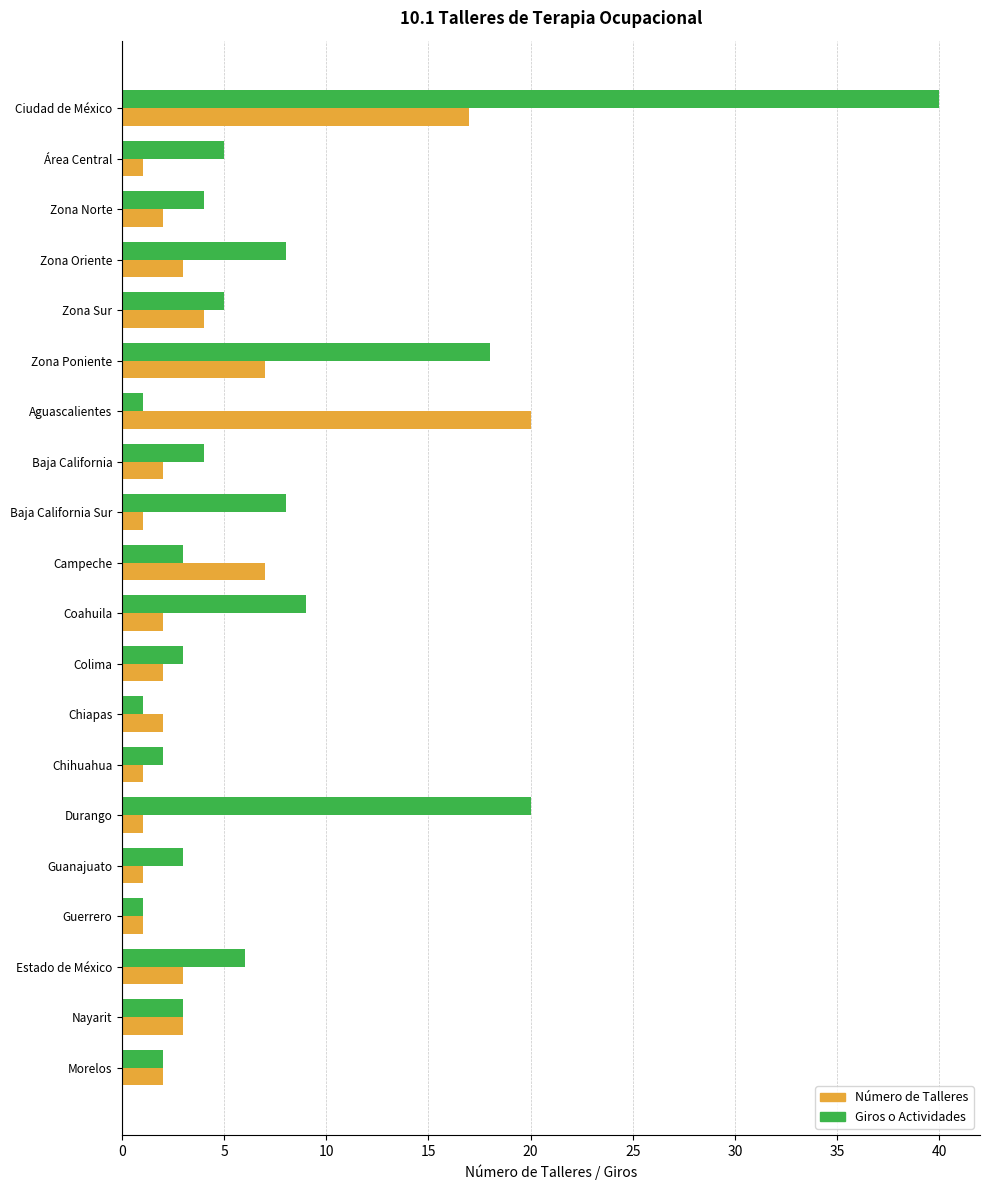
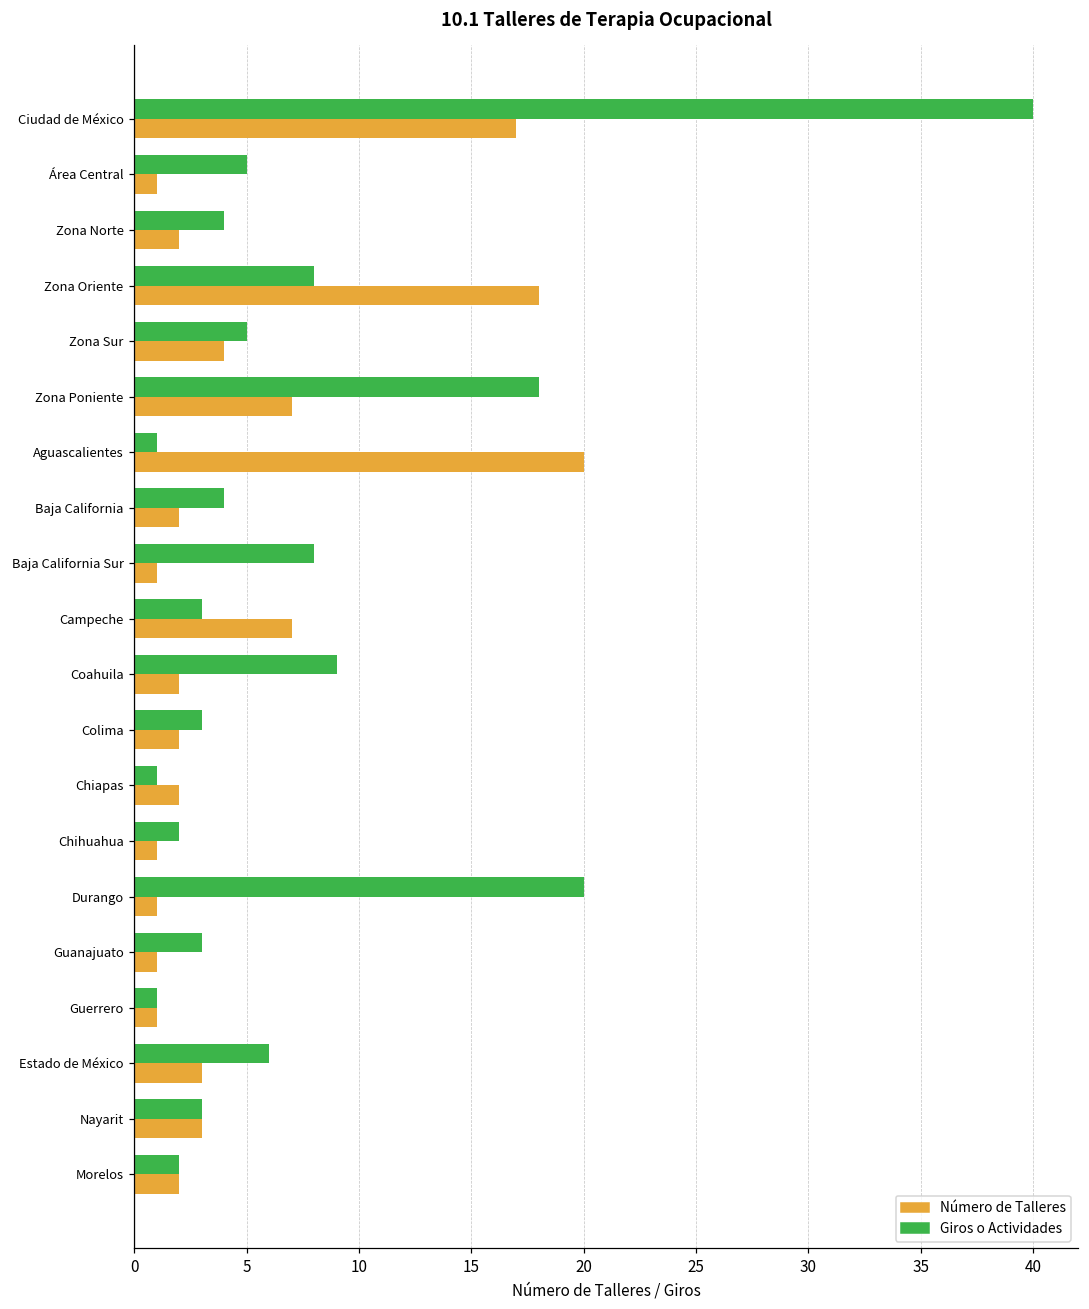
  {
    "Número de Talleres": {
      "Ciudad de México": 17,
      "Área Central": 1,
      "Zona Norte": 2,
-     "Zona Oriente": 3,
+     "Zona Oriente": 18,
      "Zona Sur": 4,
      "Zona Poniente": 7,
      "Aguascalientes": 20,
      "Baja California": 2,
      "Baja California Sur": 1,
      "Campeche": 7,
      "Coahuila": 2,
      "Colima": 2,
      "Chiapas": 2,
      "Chihuahua": 1,
      "Durango": 1,
      "Guanajuato": 1,
      "Guerrero": 1,
      "Estado de México": 3,
      "Nayarit": 3,
      "Morelos": 2
    },
    "Giros o Actividades": {
      "Ciudad de México": 40,
      "Área Central": 5,
      "Zona Norte": 4,
      "Zona Oriente": 8,
      "Zona Sur": 5,
      "Zona Poniente": 18,
      "Aguascalientes": 1,
      "Baja California": 4,
      "Baja California Sur": 8,
      "Campeche": 3,
      "Coahuila": 9,
      "Colima": 3,
      "Chiapas": 1,
      "Chihuahua": 2,
      "Durango": 20,
      "Guanajuato": 3,
      "Guerrero": 1,
      "Estado de México": 6,
      "Nayarit": 3,
      "Morelos": 2
    }
  }
